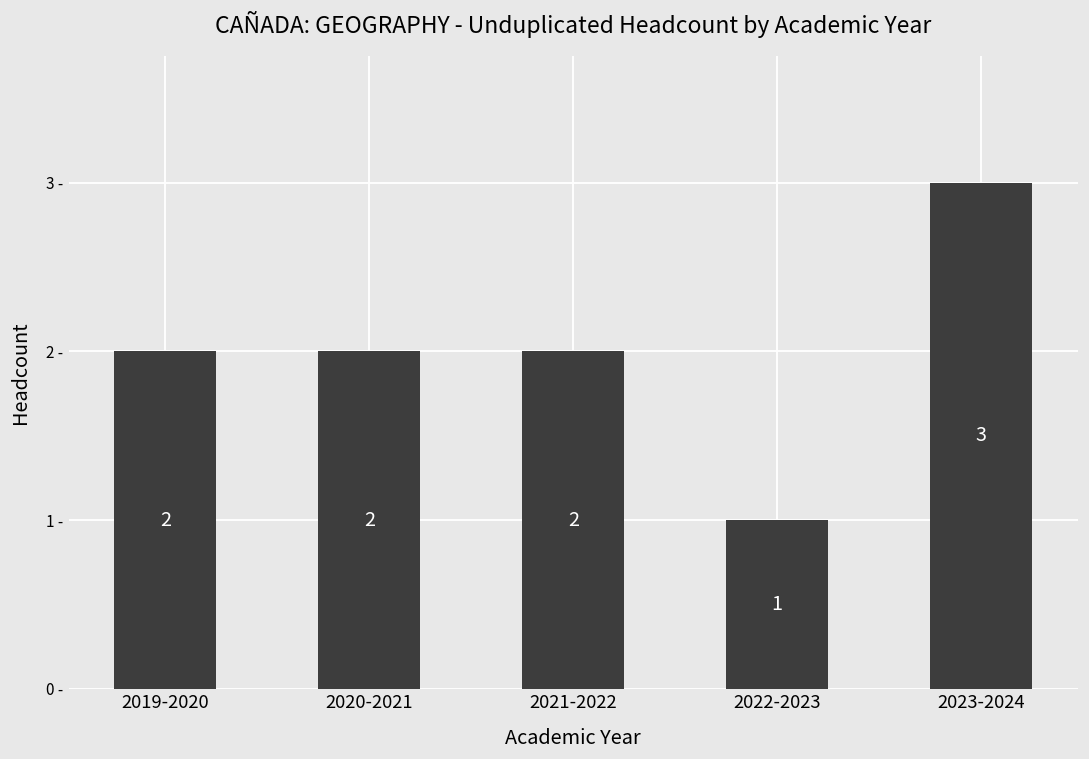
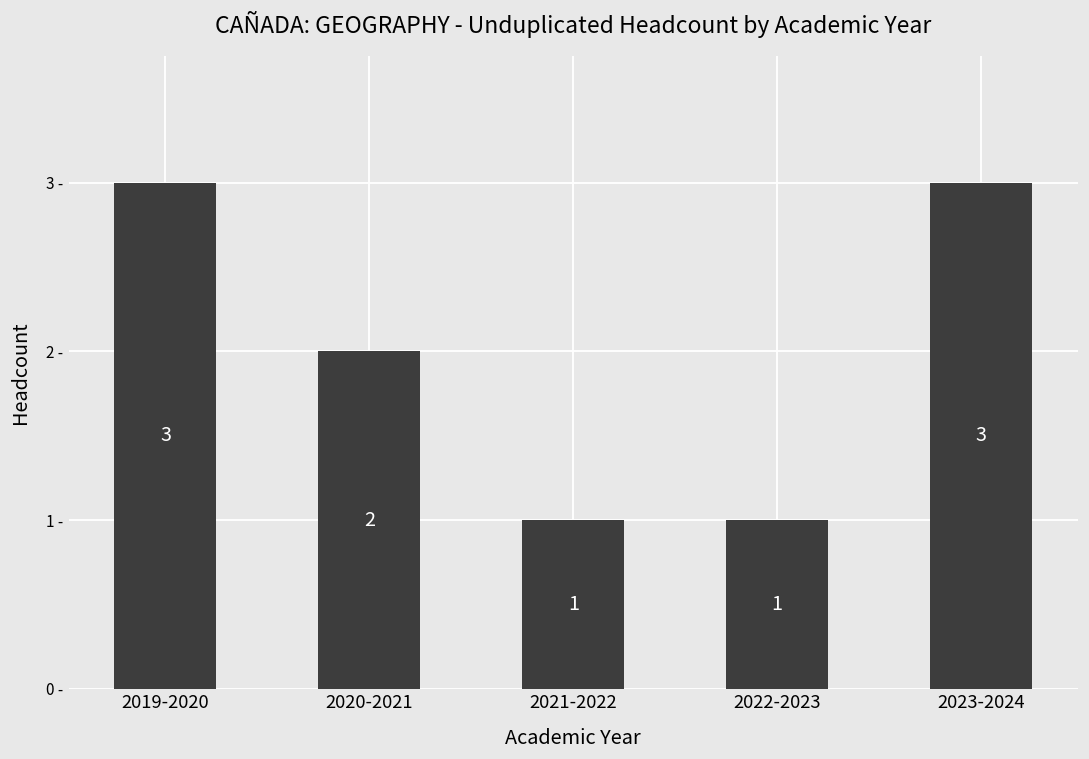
  {
-   "2019-2020": 2,
+   "2019-2020": 3,
    "2020-2021": 2,
-   "2021-2022": 2,
+   "2021-2022": 1,
    "2022-2023": 1,
    "2023-2024": 3
  }
